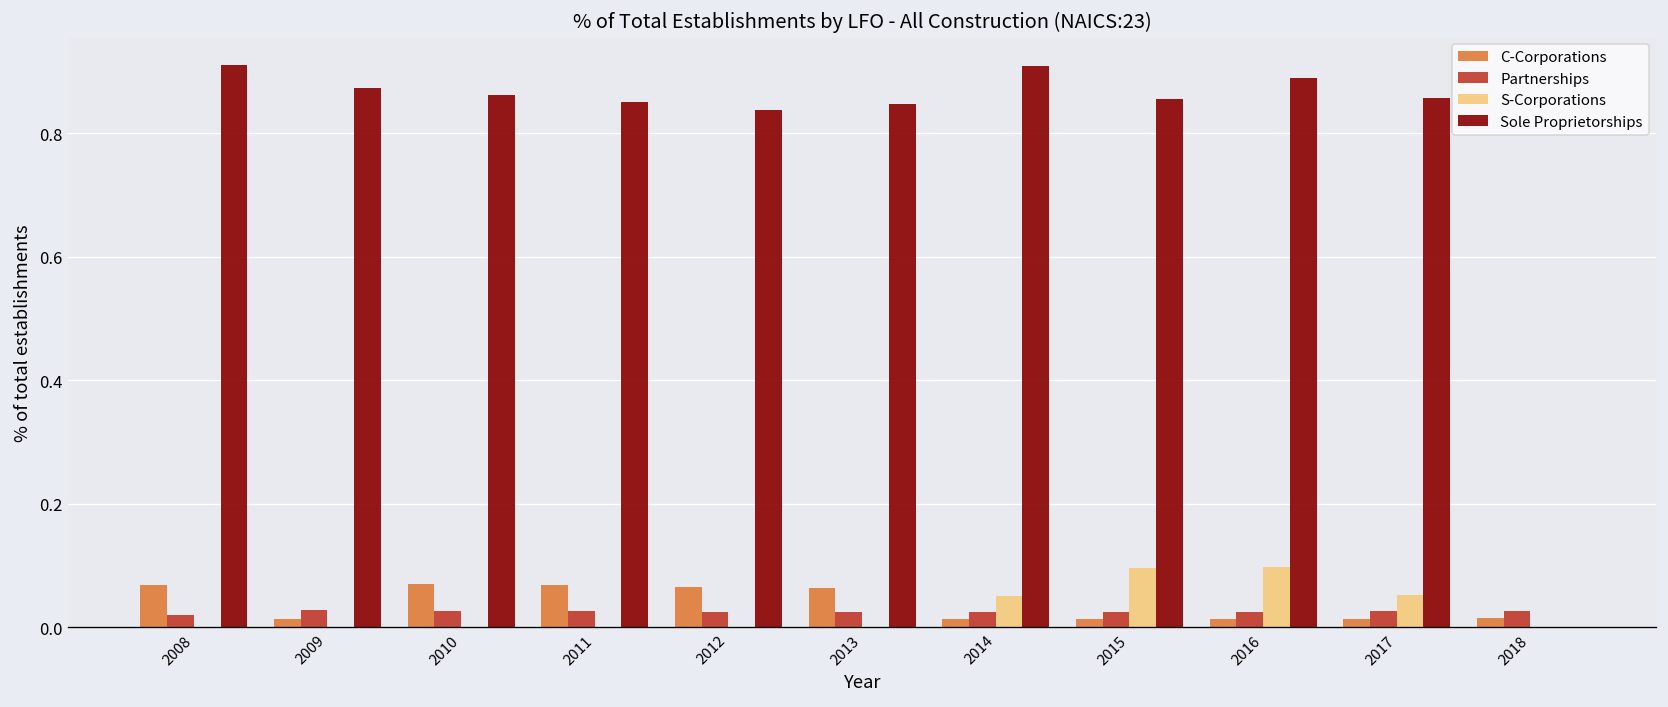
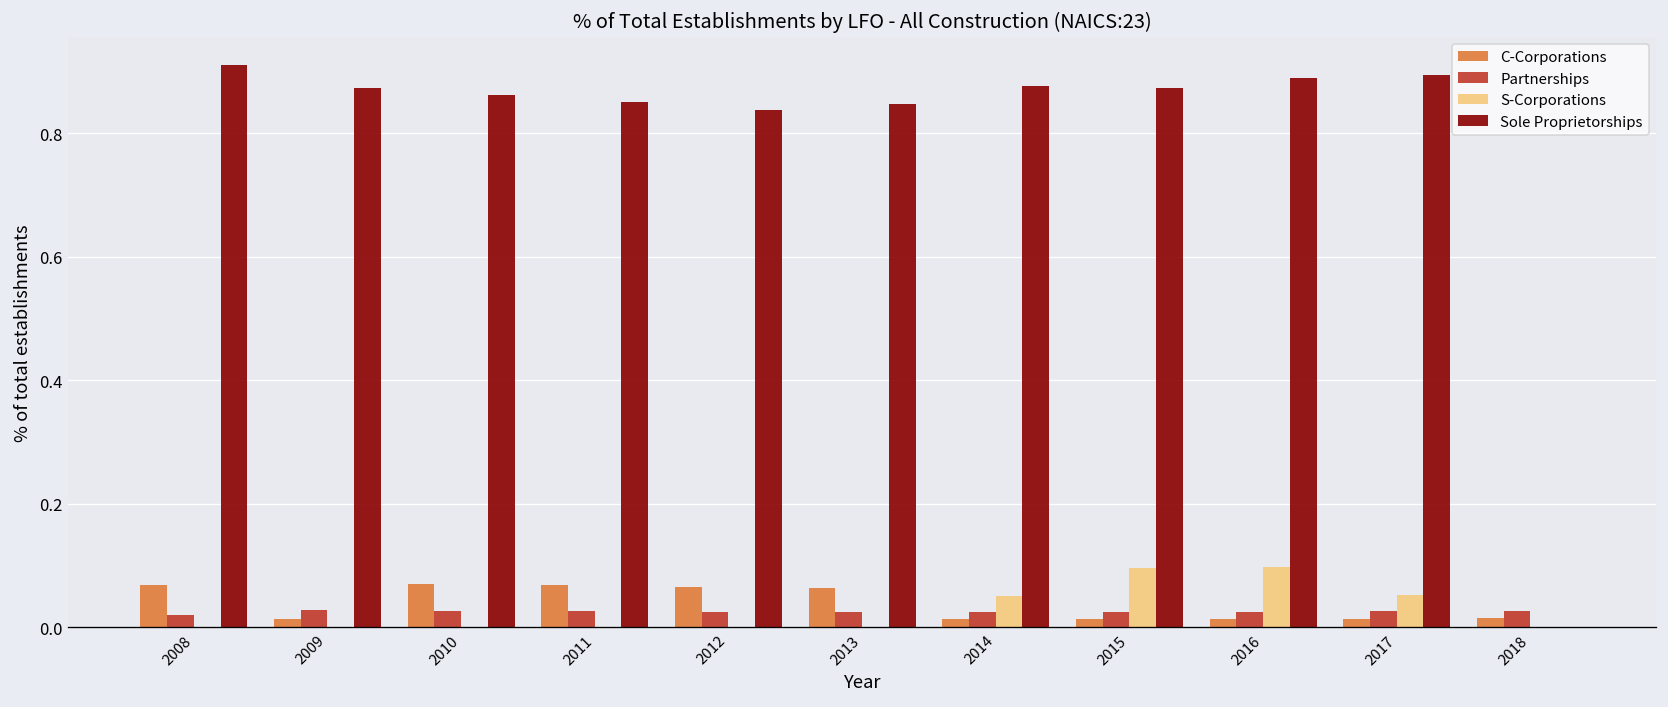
  {
    "C-Corporations": {
      "2008": 0.07,
      "2009": 0.01,
      "2010": 0.07,
      "2011": 0.07,
      "2012": 0.07,
      "2013": 0.06,
      "2014": 0.01,
      "2015": 0.01,
      "2016": 0.01,
      "2017": 0.01,
      "2018": 0.01
    },
    "Partnerships": {
      "2008": 0.02,
      "2009": 0.03,
      "2010": 0.03,
      "2011": 0.03,
      "2012": 0.03,
      "2013": 0.02,
      "2014": 0.02,
      "2015": 0.03,
      "2016": 0.03,
      "2017": 0.03,
      "2018": 0.03
    },
    "S-Corporations": {
      "2008": 0.00,
      "2009": 0.00,
      "2010": 0.00,
      "2011": 0.00,
      "2012": 0.00,
      "2013": 0.00,
      "2014": 0.05,
      "2015": 0.10,
      "2016": 0.10,
      "2017": 0.05,
      "2018": 0.00
    },
    "Sole Proprietorships": {
      "2008": 0.91,
      "2009": 0.87,
      "2010": 0.86,
      "2011": 0.85,
      "2012": 0.84,
      "2013": 0.85,
-     "2014": 0.91,
-     "2015": 0.86,
+     "2014": 0.88,
+     "2015": 0.87,
      "2016": 0.89,
-     "2017": 0.86,
+     "2017": 0.89,
      "2018": 0.00
    }
  }
